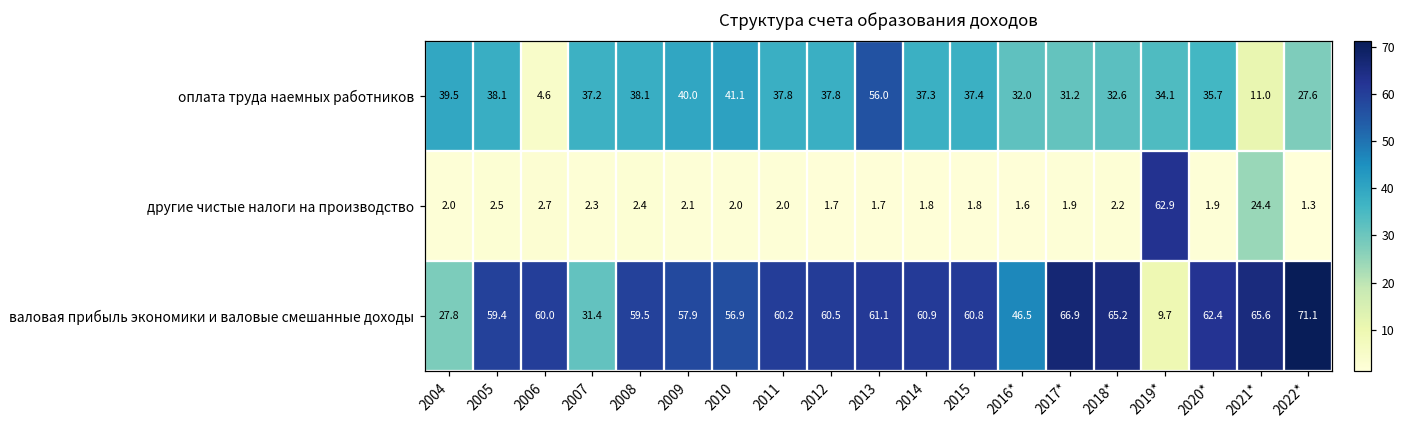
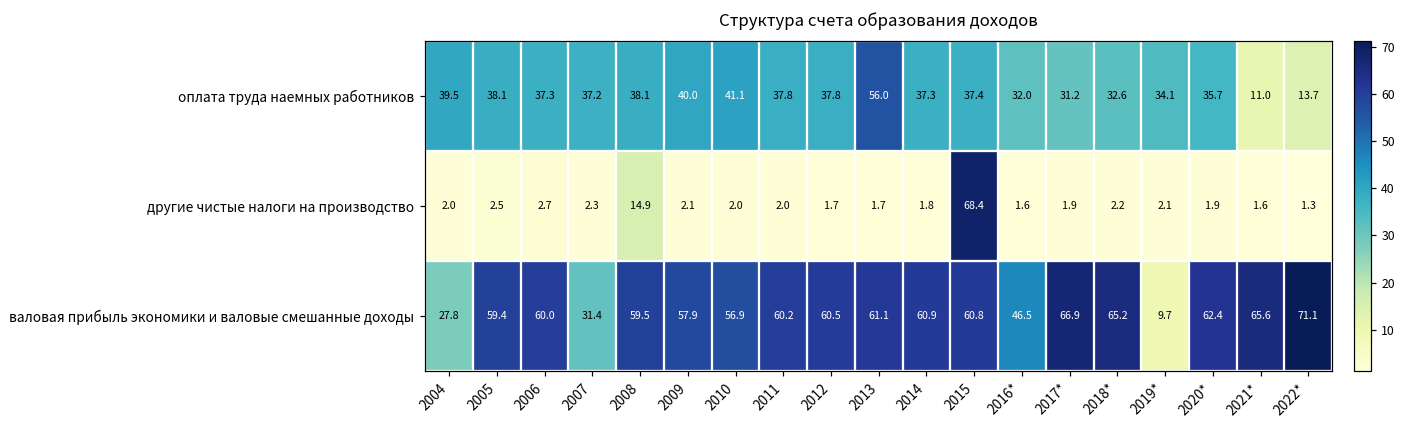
  {
    "оплата труда наемных работников": {
      "2004": 39.5,
      "2005": 38.1,
-     "2006": 4.6,
+     "2006": 37.3,
      "2007": 37.2,
      "2008": 38.1,
      "2009": 40.0,
      "2010": 41.1,
      "2011": 37.8,
      "2012": 37.8,
      "2013": 56.0,
      "2014": 37.3,
      "2015": 37.4,
      "2016*": 32.0,
      "2017*": 31.2,
      "2018*": 32.6,
      "2019*": 34.1,
      "2020*": 35.7,
      "2021*": 11.0,
-     "2022*": 27.6
+     "2022*": 13.7
    },
    "другие чистые налоги на производство": {
      "2004": 2.0,
      "2005": 2.5,
      "2006": 2.7,
      "2007": 2.3,
-     "2008": 2.4,
+     "2008": 14.9,
      "2009": 2.1,
      "2010": 2.0,
      "2011": 2.0,
      "2012": 1.7,
      "2013": 1.7,
      "2014": 1.8,
-     "2015": 1.8,
+     "2015": 68.4,
      "2016*": 1.6,
      "2017*": 1.9,
      "2018*": 2.2,
-     "2019*": 62.9,
+     "2019*": 2.1,
      "2020*": 1.9,
-     "2021*": 24.4,
+     "2021*": 1.6,
      "2022*": 1.3
    },
    "валовая прибыль экономики и валовые смешанные доходы": {
      "2004": 27.8,
      "2005": 59.4,
      "2006": 60.0,
      "2007": 31.4,
      "2008": 59.5,
      "2009": 57.9,
      "2010": 56.9,
      "2011": 60.2,
      "2012": 60.5,
      "2013": 61.1,
      "2014": 60.9,
      "2015": 60.8,
      "2016*": 46.5,
      "2017*": 66.9,
      "2018*": 65.2,
      "2019*": 9.7,
      "2020*": 62.4,
      "2021*": 65.6,
      "2022*": 71.1
    }
  }
